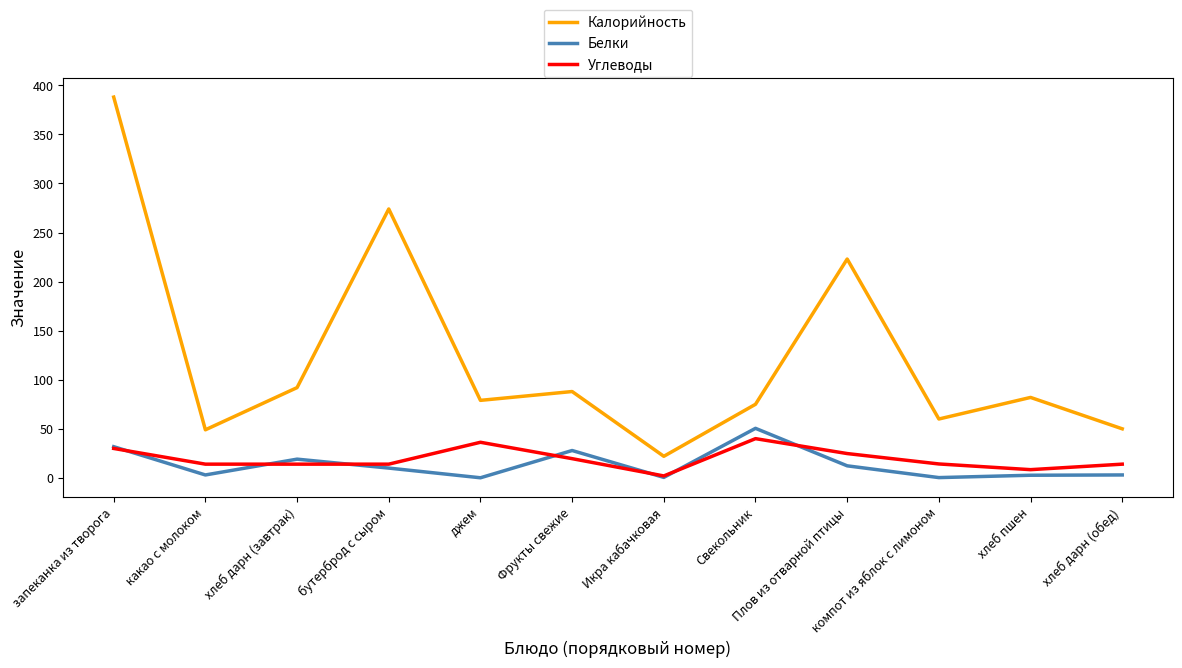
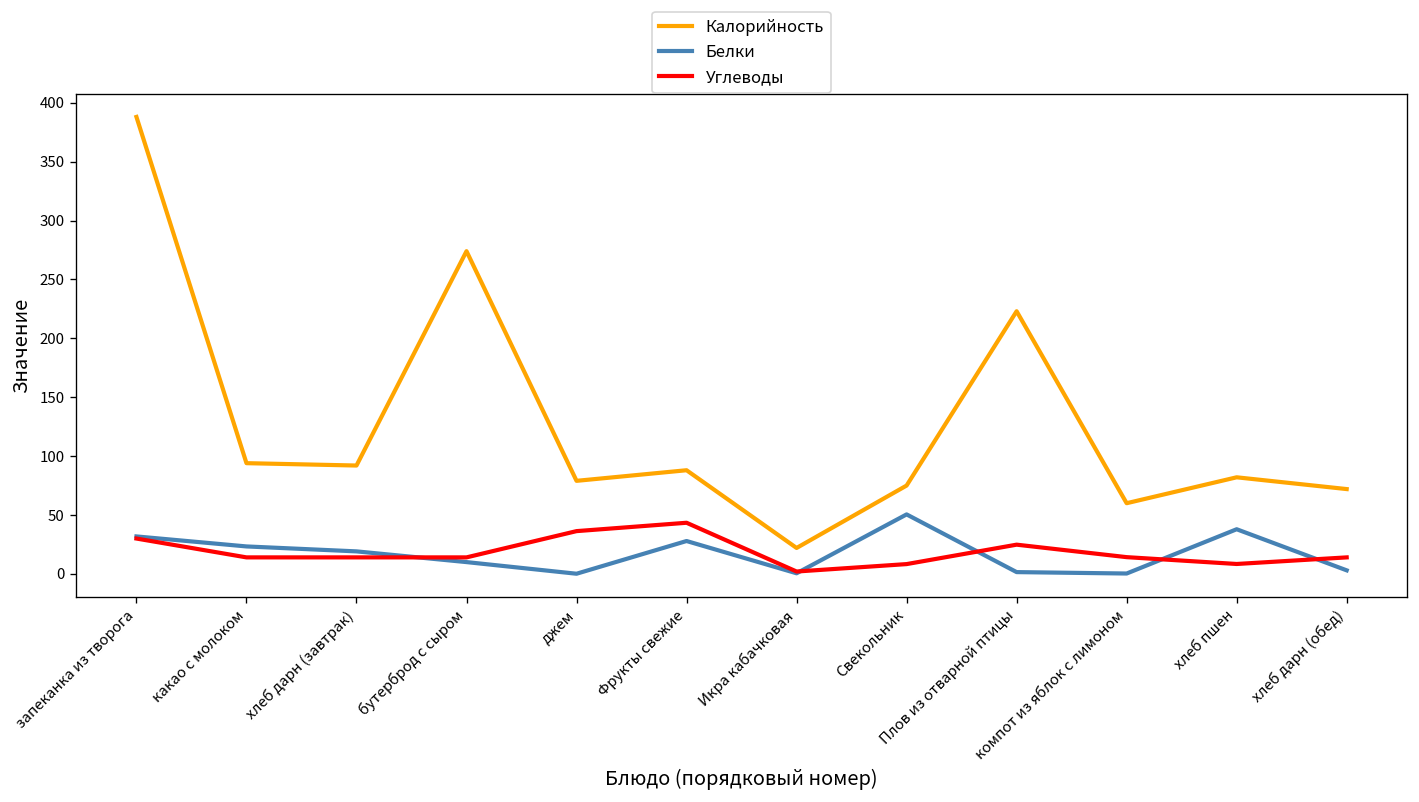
  {
    "Калорийность": {
      "запеканка из творога": 390,
-     "какао с молоком": 50,
+     "какао с молоком": 90,
      "хлеб дарн (завтрак)": 90,
      "бутерброд с сыром": 270,
      "джем": 80,
      "Фрукты свежие": 90,
      "Икра кабачковая": 20,
      "Свекольник": 80,
      "Плов из отварной птицы": 220,
      "компот из яблок с лимоном": 60,
      "хлеб пшен": 80,
-     "хлеб дарн (обед)": 50
+     "хлеб дарн (обед)": 70
    },
    "Белки": {
-     "какао с молоком": 0,
+     "какао с молоком": 20,
      "хлеб дарн (завтрак)": 20,
      "бутерброд с сыром": 10,
      "джем": 0,
      "Фрукты свежие": 30,
      "Свекольник": 50,
-     "Плов из отварной птицы": 10,
+     "Плов из отварной птицы": 0,
      "компот из яблок с лимоном": 0,
-     "хлеб пшен": 0,
+     "хлеб пшен": 40,
      "хлеб дарн (обед)": 0
    },
    "Углеводы": {
      "какао с молоком": 10,
      "хлеб дарн (завтрак)": 10,
      "бутерброд с сыром": 10,
      "джем": 40,
-     "Фрукты свежие": 20,
-     "Свекольник": 40,
+     "Фрукты свежие": 40,
+     "Свекольник": 10,
      "Плов из отварной птицы": 20,
      "компот из яблок с лимоном": 10,
      "хлеб пшен": 10,
      "хлеб дарн (обед)": 10
    }
  }
